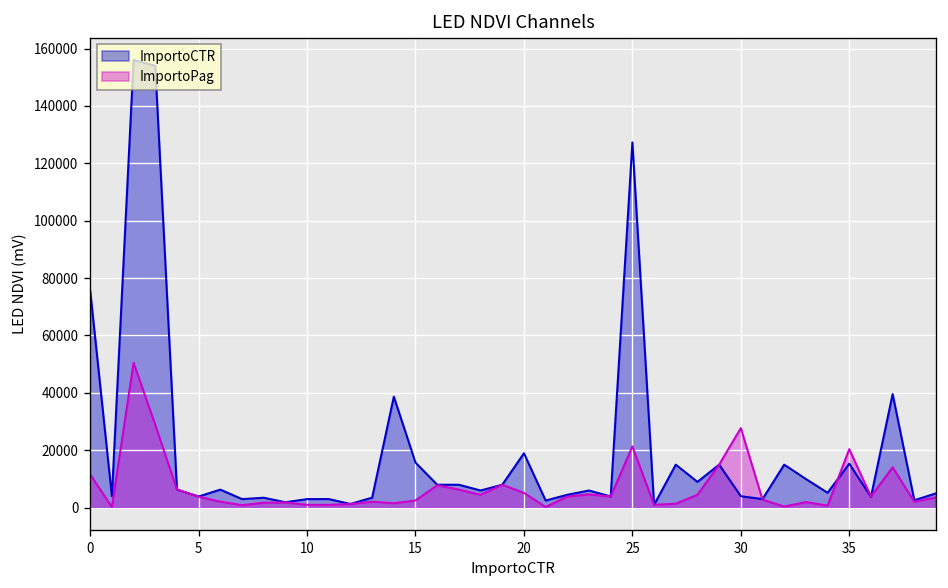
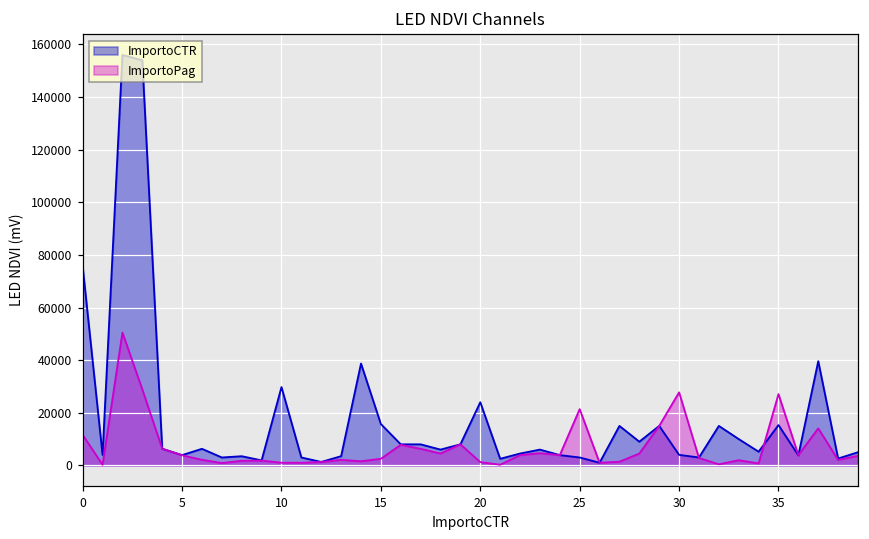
  {
    "ImportoCTR": {
      "0": 76000,
-     "10": 3000,
+     "10": 30000,
      "15": 16000,
-     "20": 19000,
-     "25": 127000,
+     "20": 24000,
+     "25": 3000,
      "30": 4000,
      "35": 15000
    },
    "ImportoPag": {
      "0": 12000,
      "10": 1000,
      "15": 3000,
-     "20": 5000,
+     "20": 1000,
      "25": 21000,
      "30": 28000,
-     "35": 20000
+     "35": 27000
    }
  }
